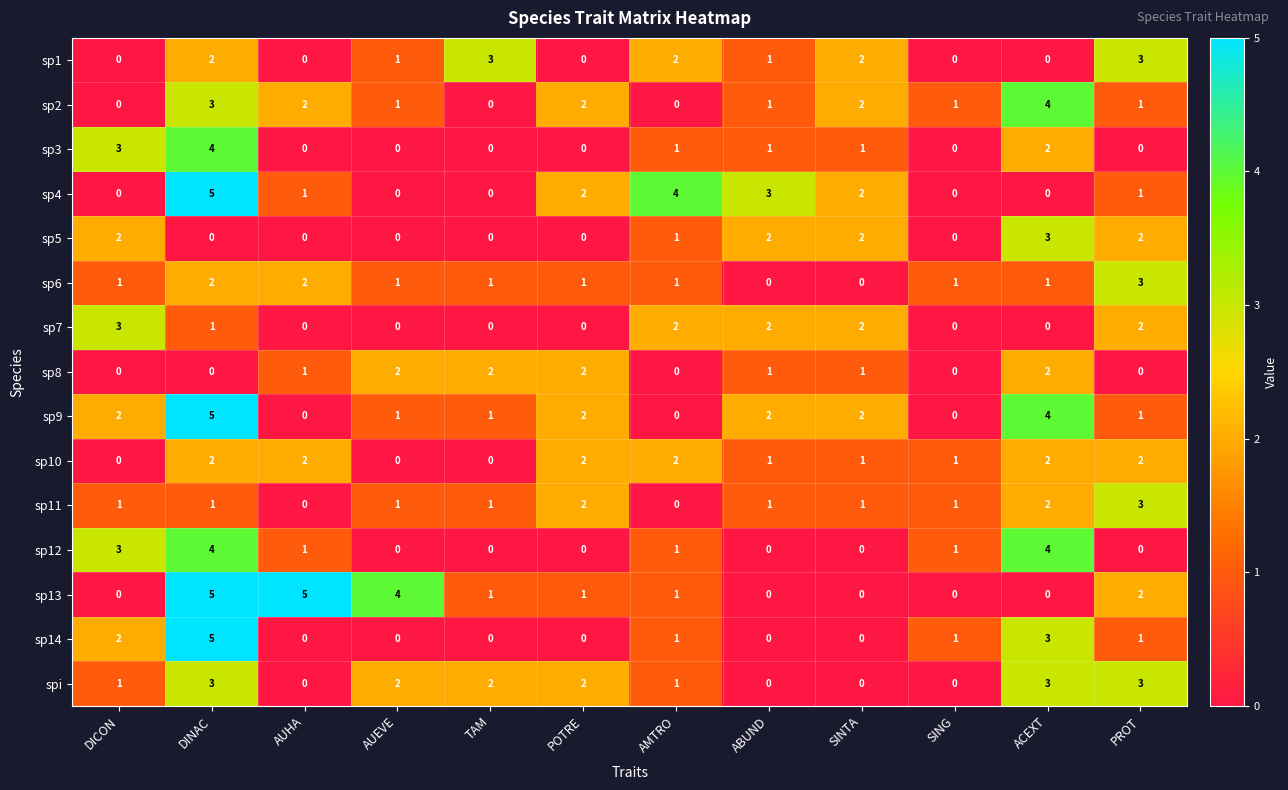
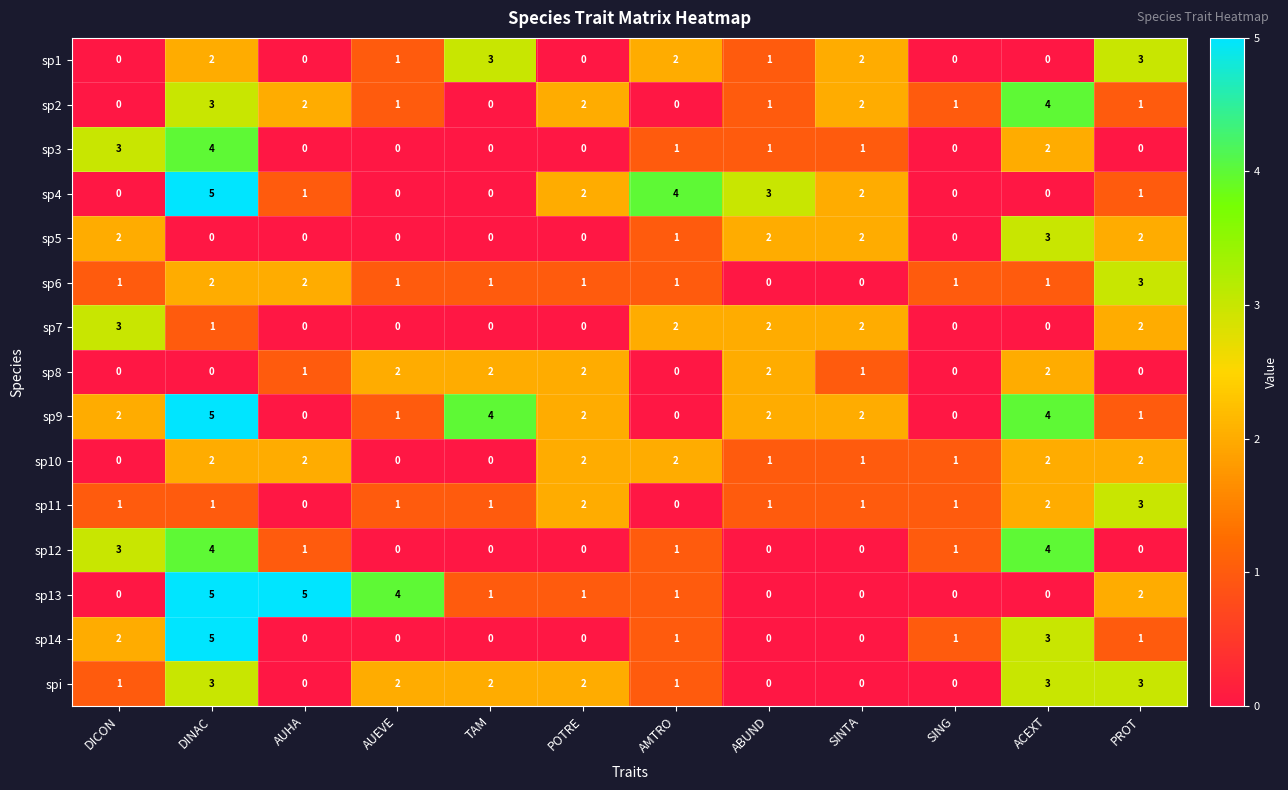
  {
    "sp1": {
      "DICON": 0,
      "DINAC": 2,
      "AUHA": 0,
      "AUEVE": 1,
      "TAM": 3,
      "POTRE": 0,
      "AMTRO": 2,
      "ABUND": 1,
      "SINTA": 2,
      "SING": 0,
      "ACEXT": 0,
      "PROT": 3
    },
    "sp2": {
      "DICON": 0,
      "DINAC": 3,
      "AUHA": 2,
      "AUEVE": 1,
      "TAM": 0,
      "POTRE": 2,
      "AMTRO": 0,
      "ABUND": 1,
      "SINTA": 2,
      "SING": 1,
      "ACEXT": 4,
      "PROT": 1
    },
    "sp3": {
      "DICON": 3,
      "DINAC": 4,
      "AUHA": 0,
      "AUEVE": 0,
      "TAM": 0,
      "POTRE": 0,
      "AMTRO": 1,
      "ABUND": 1,
      "SINTA": 1,
      "SING": 0,
      "ACEXT": 2,
      "PROT": 0
    },
    "sp4": {
      "DICON": 0,
      "DINAC": 5,
      "AUHA": 1,
      "AUEVE": 0,
      "TAM": 0,
      "POTRE": 2,
      "AMTRO": 4,
      "ABUND": 3,
      "SINTA": 2,
      "SING": 0,
      "ACEXT": 0,
      "PROT": 1
    },
    "sp5": {
      "DICON": 2,
      "DINAC": 0,
      "AUHA": 0,
      "AUEVE": 0,
      "TAM": 0,
      "POTRE": 0,
      "AMTRO": 1,
      "ABUND": 2,
      "SINTA": 2,
      "SING": 0,
      "ACEXT": 3,
      "PROT": 2
    },
    "sp6": {
      "DICON": 1,
      "DINAC": 2,
      "AUHA": 2,
      "AUEVE": 1,
      "TAM": 1,
      "POTRE": 1,
      "AMTRO": 1,
      "ABUND": 0,
      "SINTA": 0,
      "SING": 1,
      "ACEXT": 1,
      "PROT": 3
    },
    "sp7": {
      "DICON": 3,
      "DINAC": 1,
      "AUHA": 0,
      "AUEVE": 0,
      "TAM": 0,
      "POTRE": 0,
      "AMTRO": 2,
      "ABUND": 2,
      "SINTA": 2,
      "SING": 0,
      "ACEXT": 0,
      "PROT": 2
    },
    "sp8": {
      "DICON": 0,
      "DINAC": 0,
      "AUHA": 1,
      "AUEVE": 2,
      "TAM": 2,
      "POTRE": 2,
      "AMTRO": 0,
-     "ABUND": 1,
+     "ABUND": 2,
      "SINTA": 1,
      "SING": 0,
      "ACEXT": 2,
      "PROT": 0
    },
    "sp9": {
      "DICON": 2,
      "DINAC": 5,
      "AUHA": 0,
      "AUEVE": 1,
-     "TAM": 1,
+     "TAM": 4,
      "POTRE": 2,
      "AMTRO": 0,
      "ABUND": 2,
      "SINTA": 2,
      "SING": 0,
      "ACEXT": 4,
      "PROT": 1
    },
    "sp10": {
      "DICON": 0,
      "DINAC": 2,
      "AUHA": 2,
      "AUEVE": 0,
      "TAM": 0,
      "POTRE": 2,
      "AMTRO": 2,
      "ABUND": 1,
      "SINTA": 1,
      "SING": 1,
      "ACEXT": 2,
      "PROT": 2
    },
    "sp11": {
      "DICON": 1,
      "DINAC": 1,
      "AUHA": 0,
      "AUEVE": 1,
      "TAM": 1,
      "POTRE": 2,
      "AMTRO": 0,
      "ABUND": 1,
      "SINTA": 1,
      "SING": 1,
      "ACEXT": 2,
      "PROT": 3
    },
    "sp12": {
      "DICON": 3,
      "DINAC": 4,
      "AUHA": 1,
      "AUEVE": 0,
      "TAM": 0,
      "POTRE": 0,
      "AMTRO": 1,
      "ABUND": 0,
      "SINTA": 0,
      "SING": 1,
      "ACEXT": 4,
      "PROT": 0
    },
    "sp13": {
      "DICON": 0,
      "DINAC": 5,
      "AUHA": 5,
      "AUEVE": 4,
      "TAM": 1,
      "POTRE": 1,
      "AMTRO": 1,
      "ABUND": 0,
      "SINTA": 0,
      "SING": 0,
      "ACEXT": 0,
      "PROT": 2
    },
    "sp14": {
      "DICON": 2,
      "DINAC": 5,
      "AUHA": 0,
      "AUEVE": 0,
      "TAM": 0,
      "POTRE": 0,
      "AMTRO": 1,
      "ABUND": 0,
      "SINTA": 0,
      "SING": 1,
      "ACEXT": 3,
      "PROT": 1
    },
    "spi": {
      "DICON": 1,
      "DINAC": 3,
      "AUHA": 0,
      "AUEVE": 2,
      "TAM": 2,
      "POTRE": 2,
      "AMTRO": 1,
      "ABUND": 0,
      "SINTA": 0,
      "SING": 0,
      "ACEXT": 3,
      "PROT": 3
    }
  }
